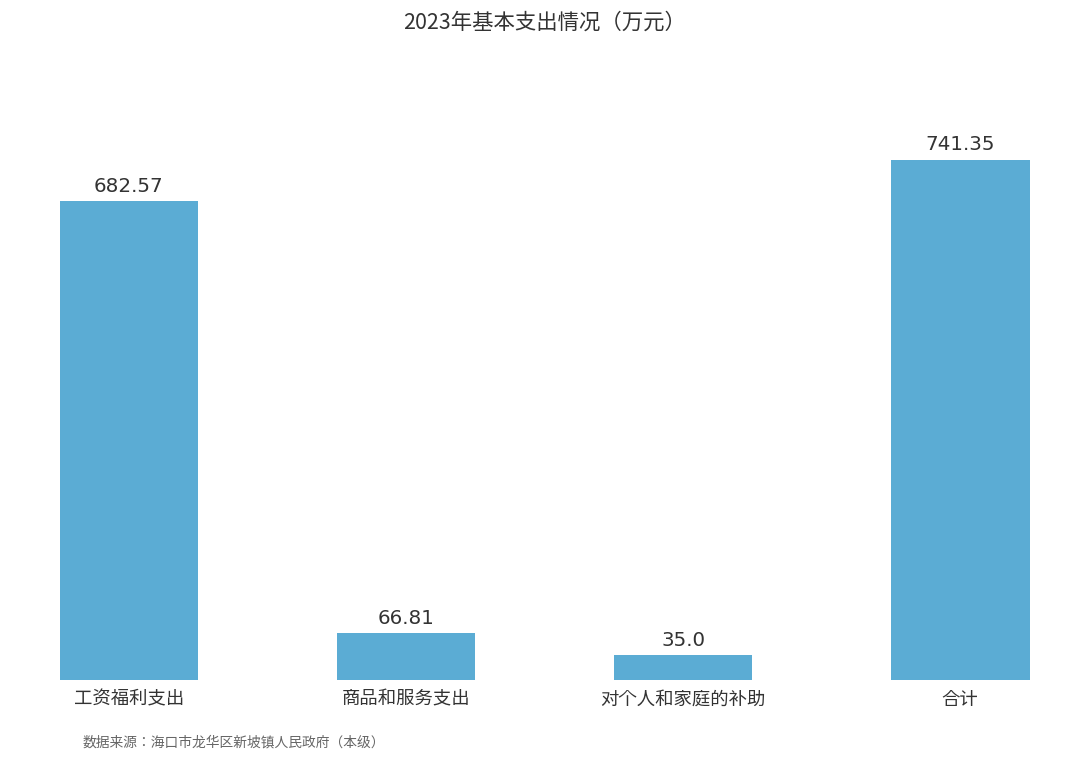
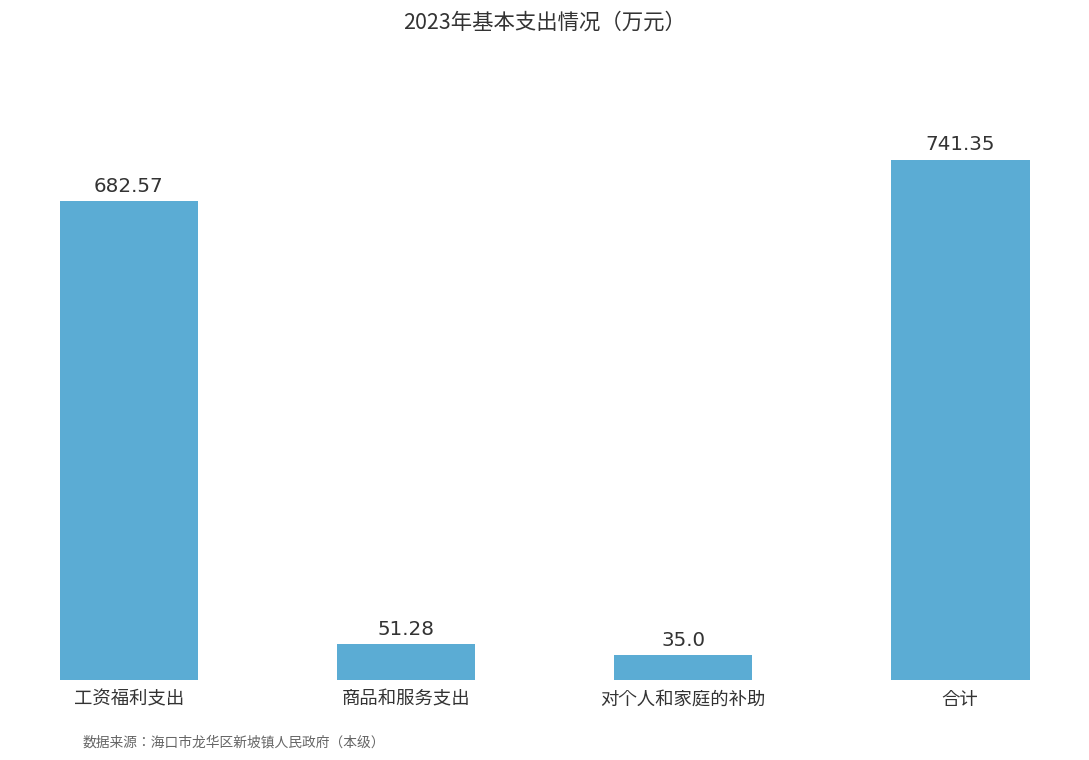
  {
    "工资福利支出": 682.57,
-   "商品和服务支出": 66.81,
+   "商品和服务支出": 51.28,
    "对个人和家庭的补助": 35.0,
    "合计": 741.35
  }
